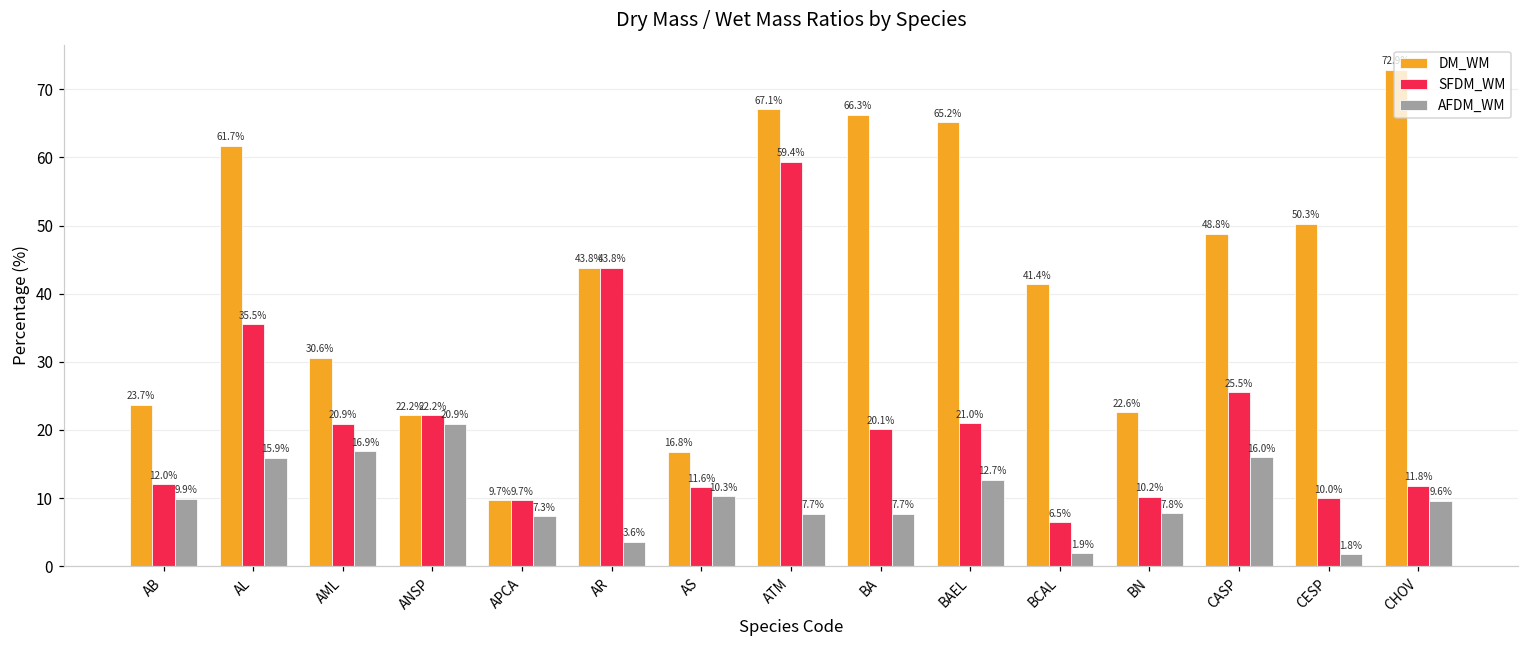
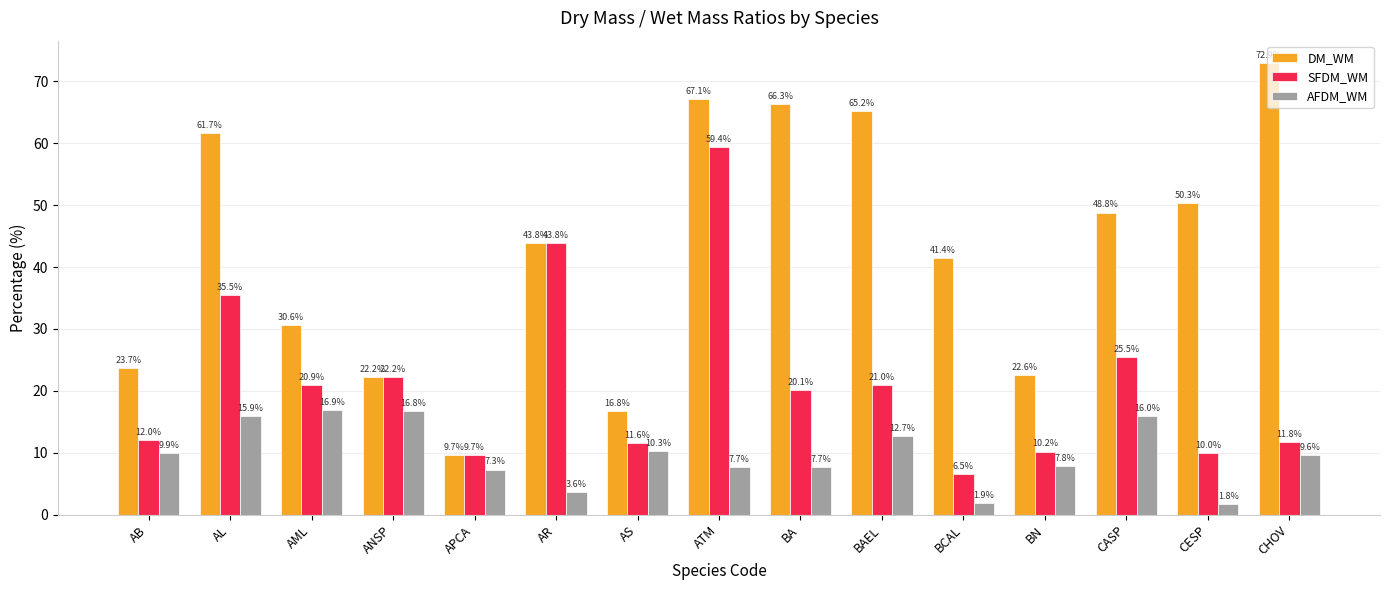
  {
    "DM_WM": {
      "AB": "23.7%",
      "AL": "61.7%",
      "AML": "30.6%",
      "APCA": "9.7%",
      "AS": "16.8%",
      "ATM": "67.1%",
      "BA": "66.3%",
      "BAEL": "65.2%",
      "BCAL": "41.4%",
      "BN": "22.6%",
      "CASP": "48.8%",
      "CESP": "50.3%"
    },
    "SFDM_WM": {
      "AB": "12.0%",
      "AL": "35.5%",
      "AML": "20.9%",
      "APCA": "9.7%",
      "AS": "11.6%",
      "ATM": "59.4%",
      "BA": "20.1%",
      "BAEL": "21.0%",
      "BCAL": "6.5%",
      "BN": "10.2%",
      "CASP": "25.5%",
      "CESP": "10.0%",
      "CHOV": "11.8%"
    },
    "AFDM_WM": {
      "AB": "9.9%",
      "AL": "15.9%",
      "AML": "16.9%",
-     "ANSP": "20.9%",
+     "ANSP": "16.8%",
      "APCA": "7.3%",
      "AR": "3.6%",
      "AS": "10.3%",
      "ATM": "7.7%",
      "BA": "7.7%",
      "BAEL": "12.7%",
      "BCAL": "1.9%",
      "BN": "7.8%",
      "CASP": "16.0%",
      "CESP": "1.8%",
      "CHOV": "9.6%"
    }
  }
